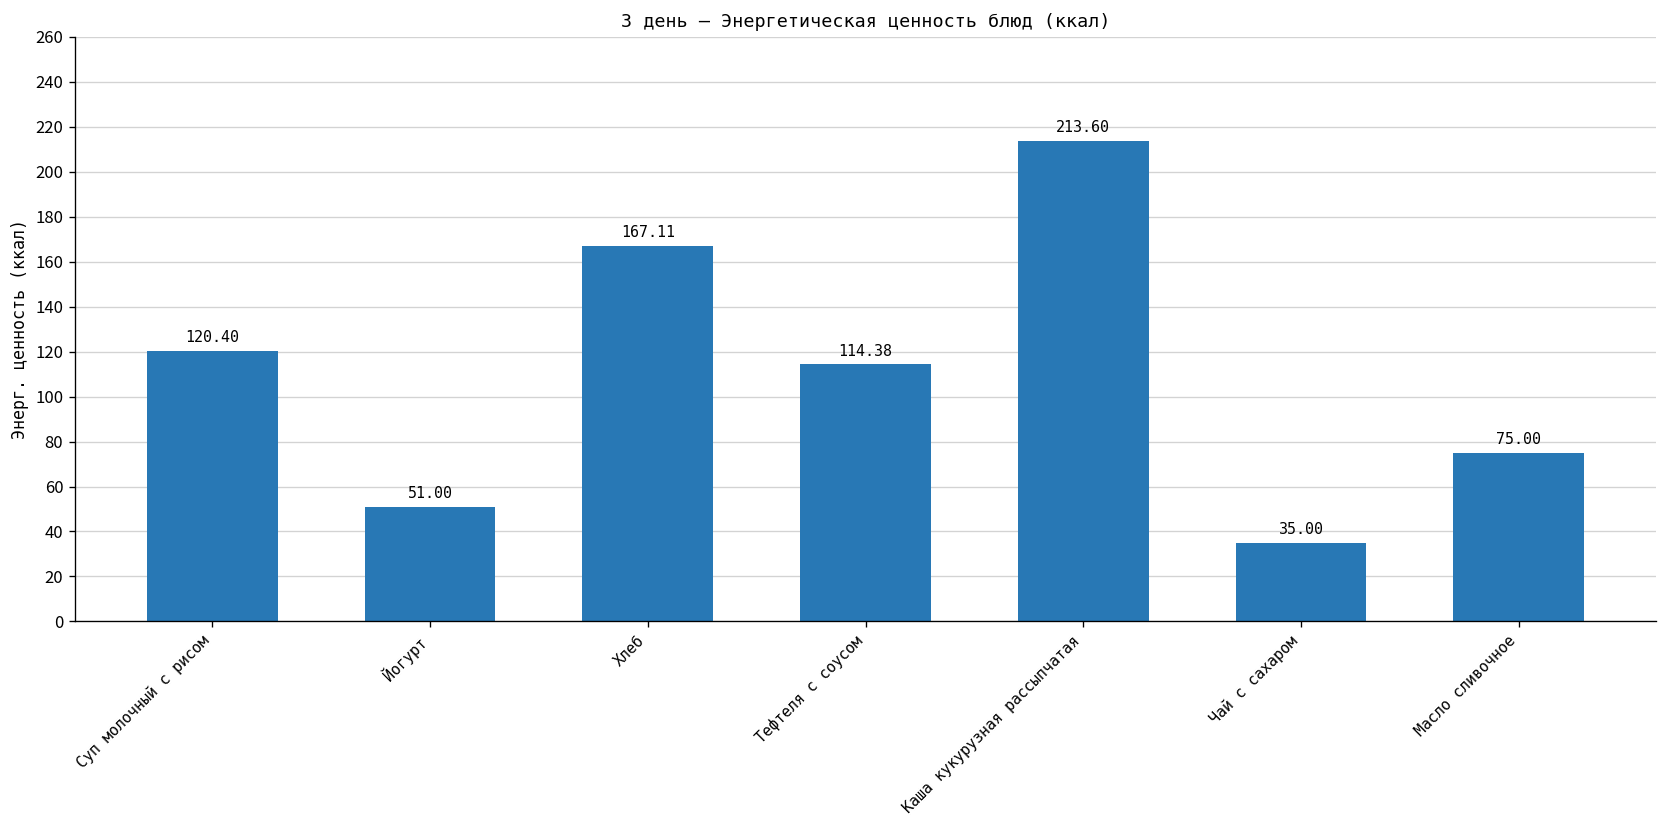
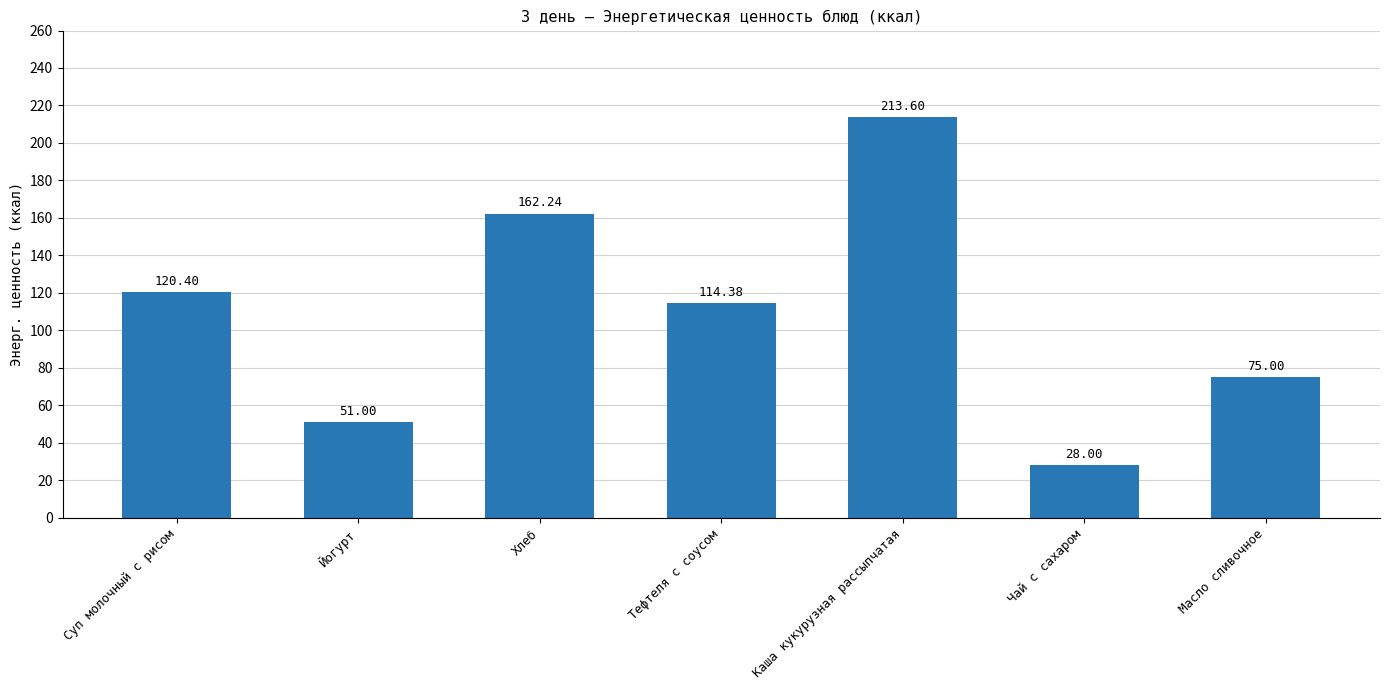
  {
    "Суп молочный с рисом": 120.40,
    "Йогурт": 51.00,
-   "Хлеб": 167.11,
+   "Хлеб": 162.24,
    "Тефтеля с соусом": 114.38,
    "Каша кукурузная рассыпчатая": 213.60,
-   "Чай с сахаром": 35.00,
+   "Чай с сахаром": 28.00,
    "Масло сливочное": 75.00
  }
